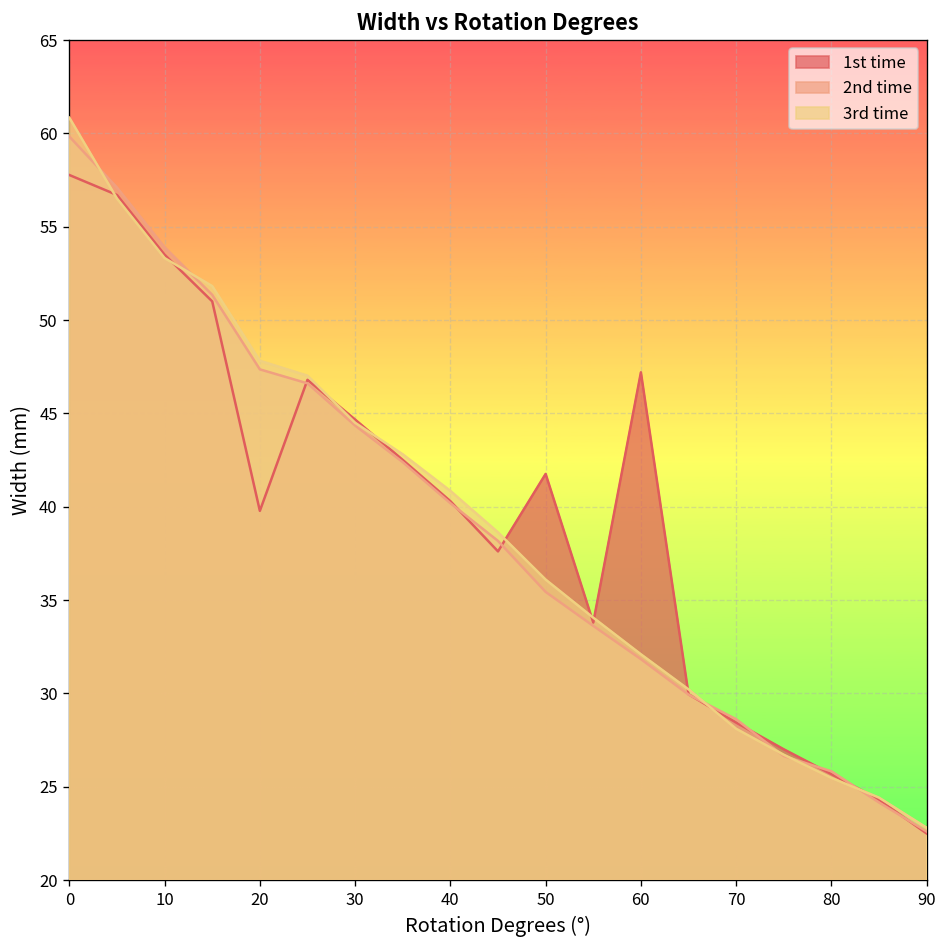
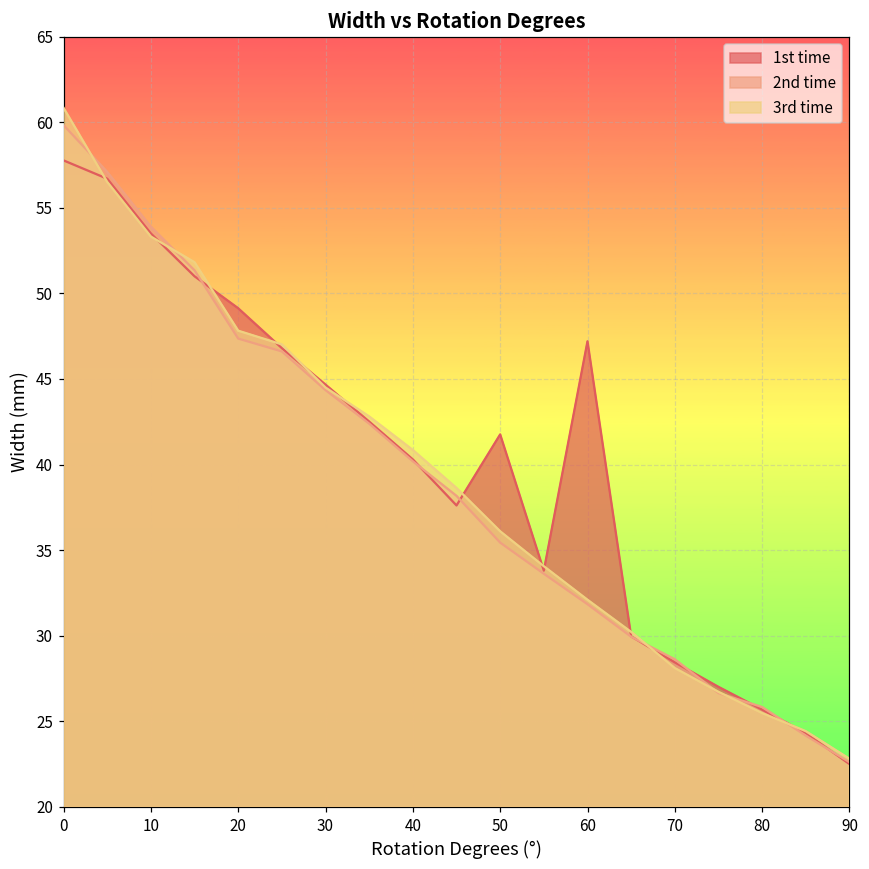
  {
    "1st time": {
      "0": 57.8,
      "10": 53.5,
-     "20": 39.8,
+     "20": 49.1,
      "30": 44.7,
      "50": 41.8,
      "60": 47.2,
      "70": 28.4
    }
  }
